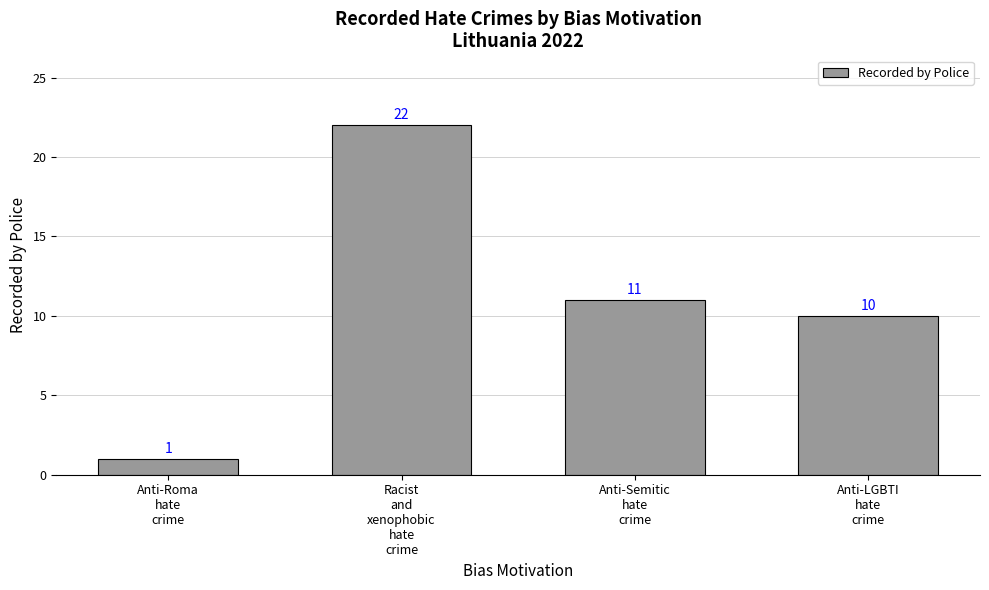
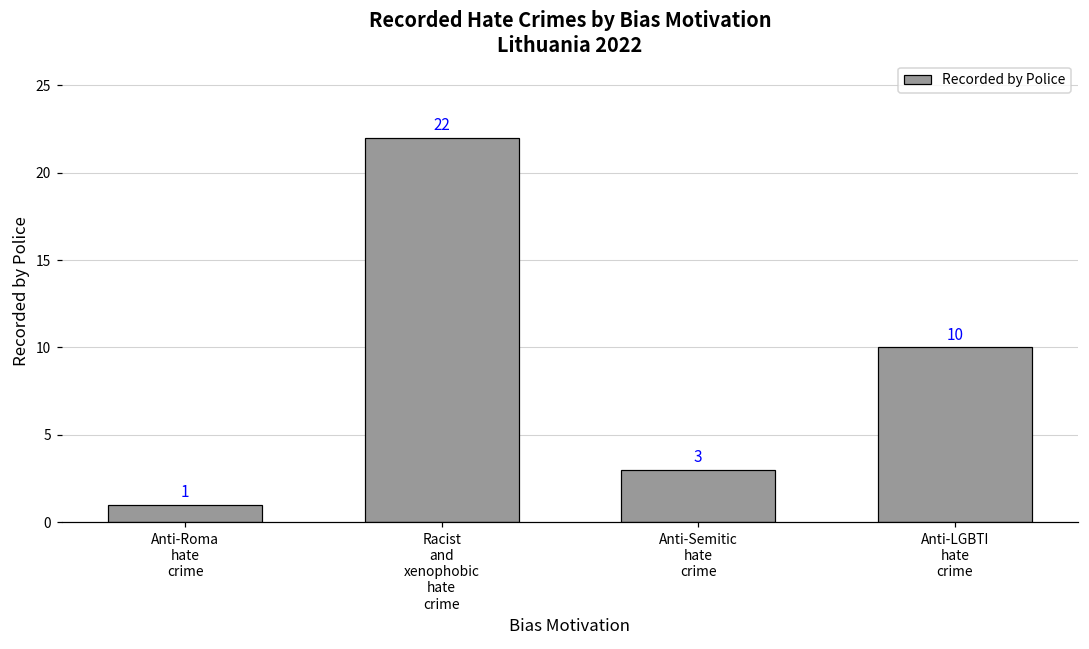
  {
    "Anti-Roma hate crime": 1,
    "Racist and xenophobic hate crime": 22,
-   "Anti-Semitic hate crime": 11,
+   "Anti-Semitic hate crime": 3,
    "Anti-LGBTI hate crime": 10
  }
